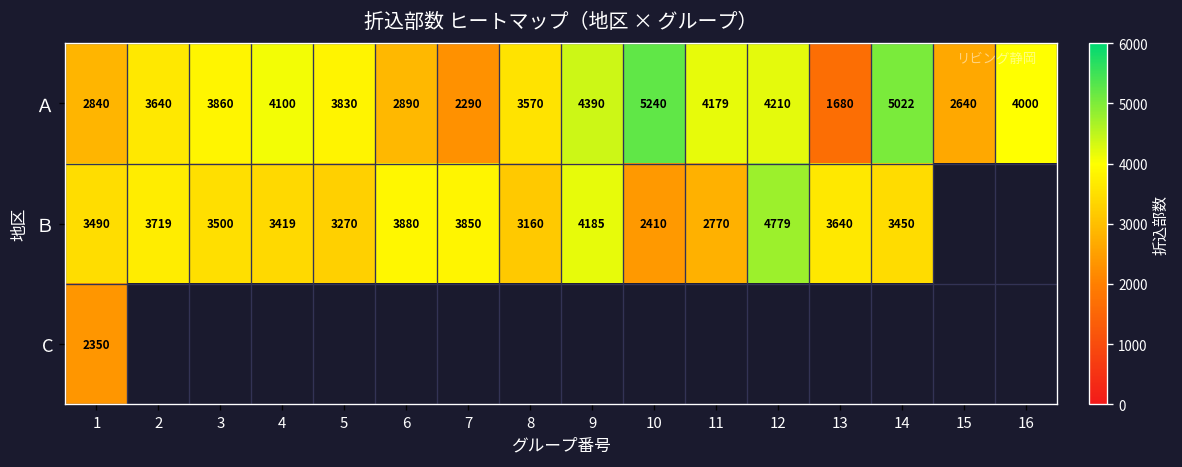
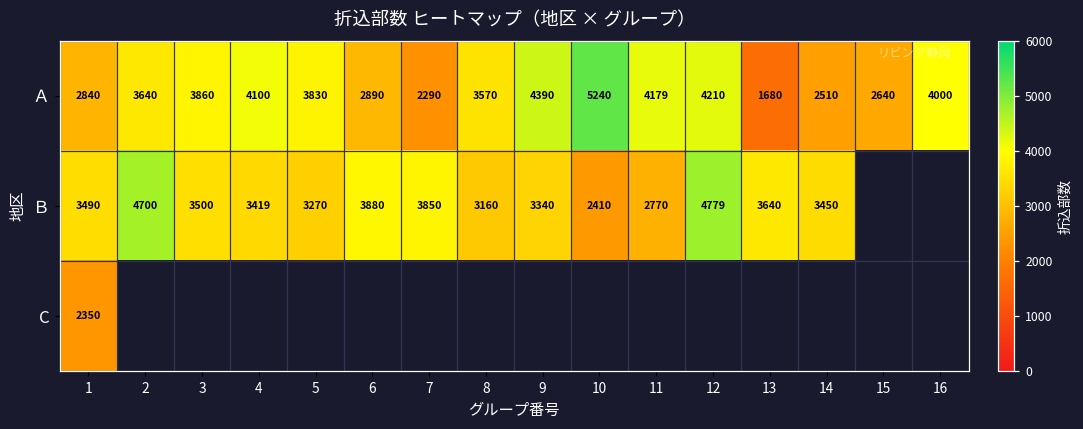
  {
    "Ａ": {
      "1": 2840,
      "2": 3640,
      "3": 3860,
      "4": 4100,
      "5": 3830,
      "6": 2890,
      "7": 2290,
      "8": 3570,
      "9": 4390,
      "10": 5240,
      "11": 4179,
      "12": 4210,
      "13": 1680,
-     "14": 5022,
+     "14": 2510,
      "15": 2640
    },
    "Ｂ": {
      "1": 3490,
-     "2": 3719,
+     "2": 4700,
      "3": 3500,
      "4": 3419,
      "5": 3270,
      "6": 3880,
      "7": 3850,
      "8": 3160,
-     "9": 4185,
+     "9": 3340,
      "10": 2410,
      "11": 2770,
      "12": 4779,
      "13": 3640,
      "14": 3450
    },
    "C": {
      "1": 2350
    }
  }
